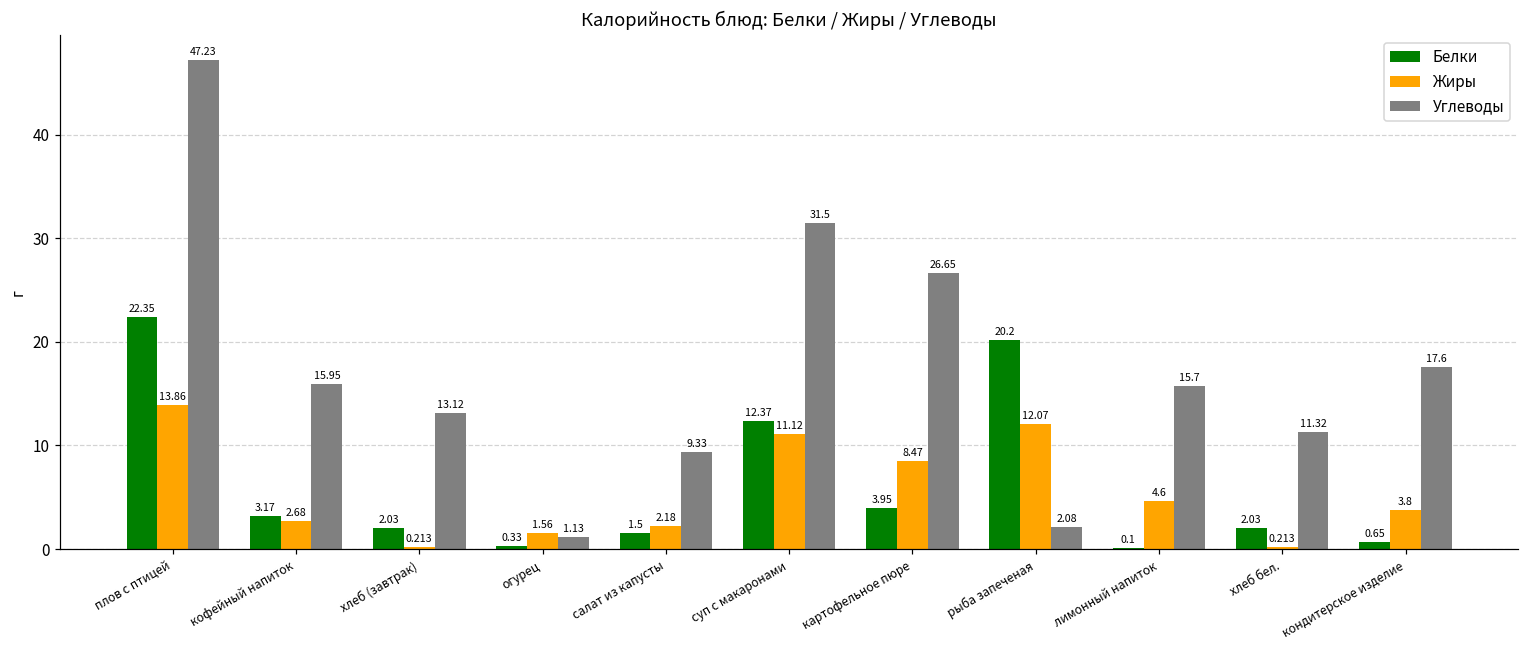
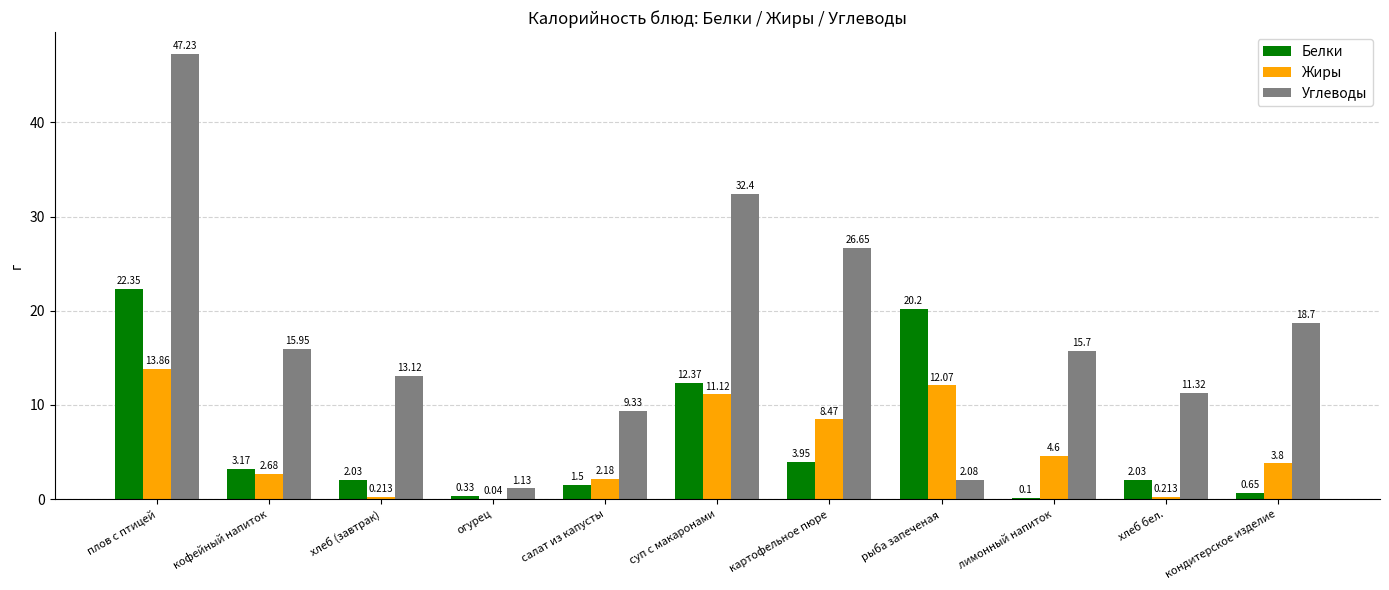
  {
    "Белки": {
      "плов с птицей": 22.35,
      "кофейный напиток": 3.17,
      "хлеб (завтрак)": 2.03,
      "огурец": 0.33,
      "салат из капусты": 1.5,
      "суп с макаронами": 12.37,
      "картофельное пюре": 3.95,
      "рыба запеченая": 20.2,
      "лимонный напиток": 0.1,
      "хлеб бел.": 2.03,
      "кондитерское изделие": 0.65
    },
    "Жиры": {
      "плов с птицей": 13.86,
      "кофейный напиток": 2.68,
      "хлеб (завтрак)": 0.213,
-     "огурец": 1.56,
+     "огурец": 0.04,
      "салат из капусты": 2.18,
      "суп с макаронами": 11.12,
      "картофельное пюре": 8.47,
      "рыба запеченая": 12.07,
      "лимонный напиток": 4.6,
      "хлеб бел.": 0.213,
      "кондитерское изделие": 3.8
    },
    "Углеводы": {
      "плов с птицей": 47.23,
      "кофейный напиток": 15.95,
      "хлеб (завтрак)": 13.12,
      "огурец": 1.13,
      "салат из капусты": 9.33,
-     "суп с макаронами": 31.5,
+     "суп с макаронами": 32.4,
      "картофельное пюре": 26.65,
      "рыба запеченая": 2.08,
      "лимонный напиток": 15.7,
      "хлеб бел.": 11.32,
-     "кондитерское изделие": 17.6
+     "кондитерское изделие": 18.7
    }
  }
